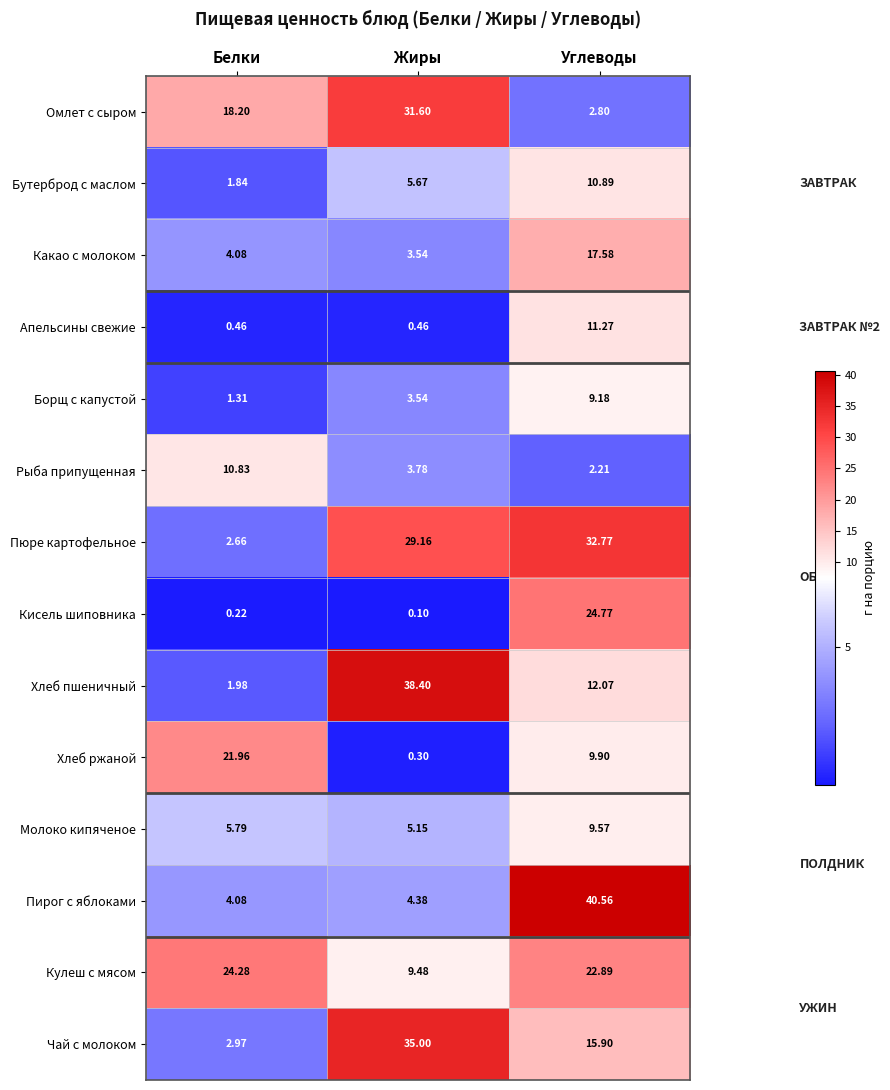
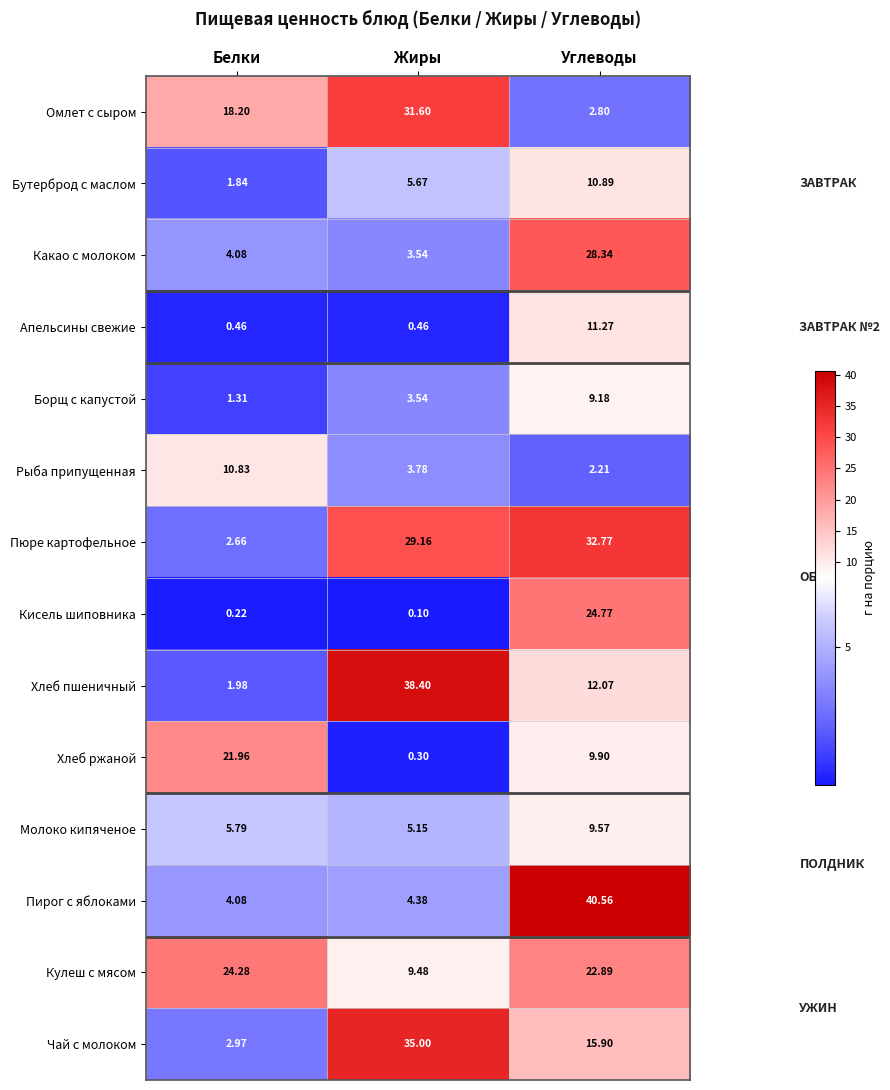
  {
    "Омлет с сыром": {
      "Белки": 18.20,
      "Жиры": 31.60,
      "Углеводы": 2.80
    },
    "Бутерброд с маслом": {
      "Белки": 1.84,
      "Жиры": 5.67,
      "Углеводы": 10.89
    },
    "Какао с молоком": {
      "Белки": 4.08,
      "Жиры": 3.54,
-     "Углеводы": 17.58
+     "Углеводы": 28.34
    },
    "Апельсины свежие": {
      "Белки": 0.46,
      "Жиры": 0.46,
      "Углеводы": 11.27
    },
    "Борщ с капустой": {
      "Белки": 1.31,
      "Жиры": 3.54,
      "Углеводы": 9.18
    },
    "Рыба припущенная": {
      "Белки": 10.83,
      "Жиры": 3.78,
      "Углеводы": 2.21
    },
    "Пюре картофельное": {
      "Белки": 2.66,
      "Жиры": 29.16,
      "Углеводы": 32.77
    },
    "Кисель шиповника": {
      "Белки": 0.22,
      "Жиры": 0.10,
      "Углеводы": 24.77
    },
    "Хлеб пшеничный": {
      "Белки": 1.98,
      "Жиры": 38.40,
      "Углеводы": 12.07
    },
    "Хлеб ржаной": {
      "Белки": 21.96,
      "Жиры": 0.30,
      "Углеводы": 9.90
    },
    "Молоко кипяченое": {
      "Белки": 5.79,
      "Жиры": 5.15,
      "Углеводы": 9.57
    },
    "Пирог с яблоками": {
      "Белки": 4.08,
      "Жиры": 4.38,
      "Углеводы": 40.56
    },
    "Кулеш с мясом": {
      "Белки": 24.28,
      "Жиры": 9.48,
      "Углеводы": 22.89
    },
    "Чай с молоком": {
      "Белки": 2.97,
      "Жиры": 35.00,
      "Углеводы": 15.90
    }
  }
